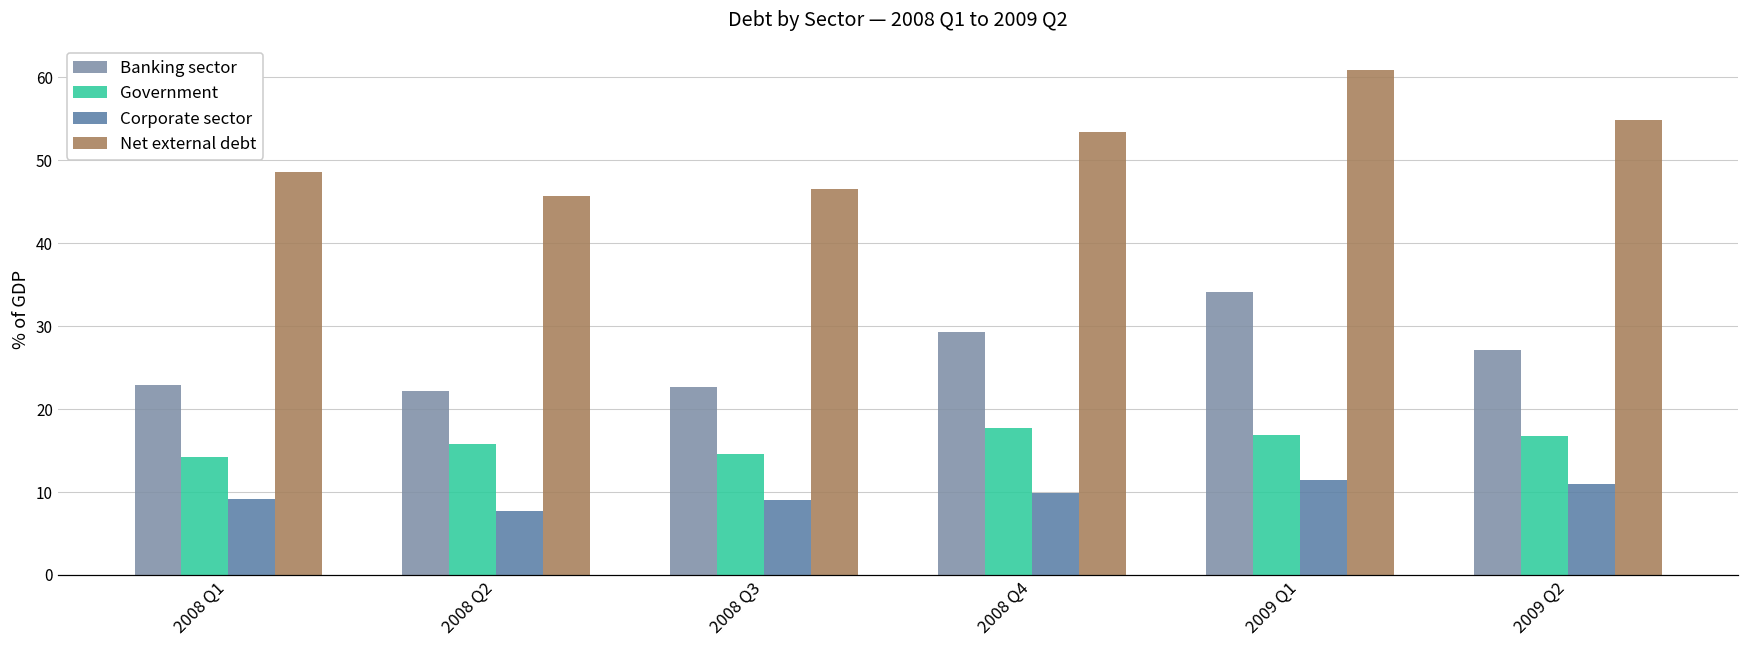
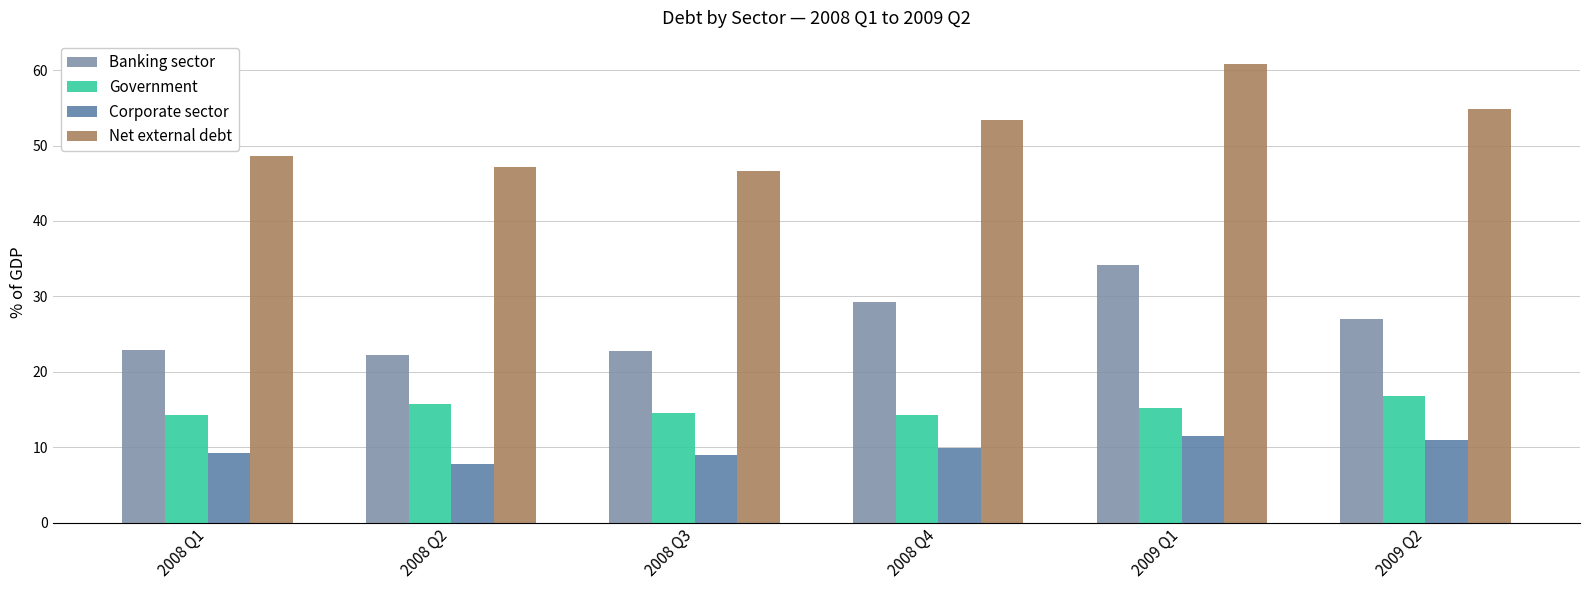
  {
    "Government": {
      "2008 Q1": 14,
      "2008 Q2": 16,
      "2008 Q3": 15,
-     "2008 Q4": 18,
-     "2009 Q1": 17,
+     "2008 Q4": 14,
+     "2009 Q1": 15,
      "2009 Q2": 17
    },
    "Net external debt": {
      "2008 Q1": 49,
-     "2008 Q2": 46,
+     "2008 Q2": 47,
      "2008 Q3": 47,
      "2008 Q4": 53,
      "2009 Q1": 61,
      "2009 Q2": 55
    }
  }
